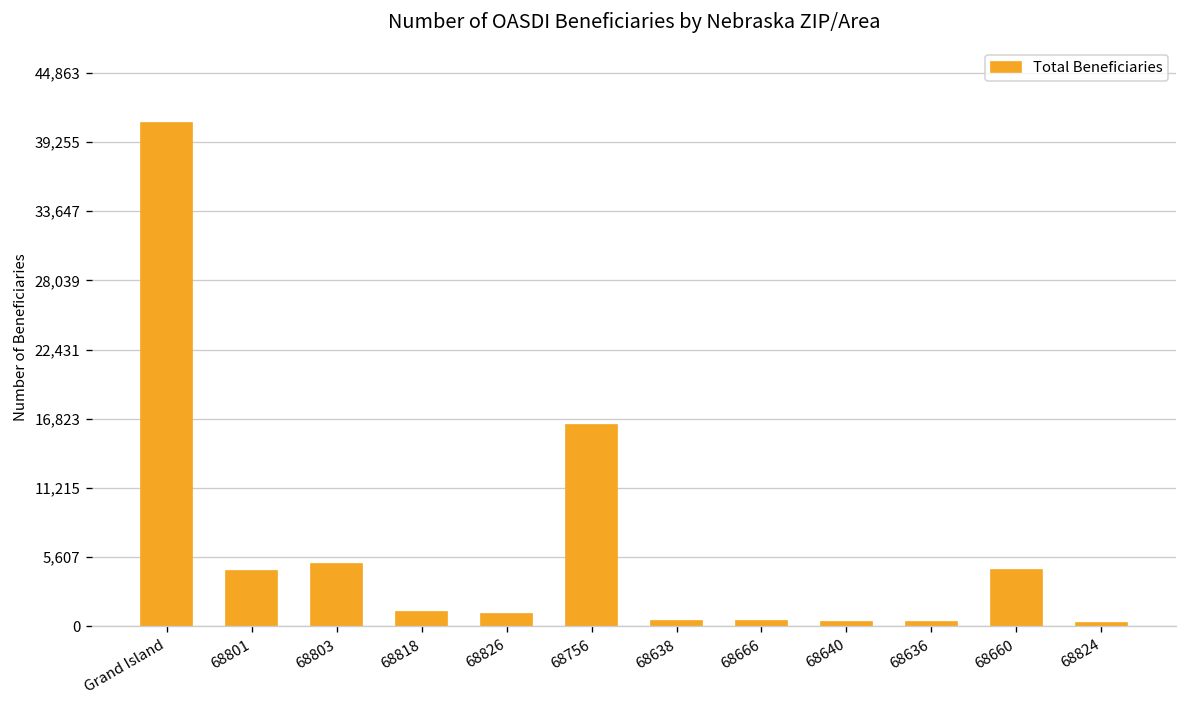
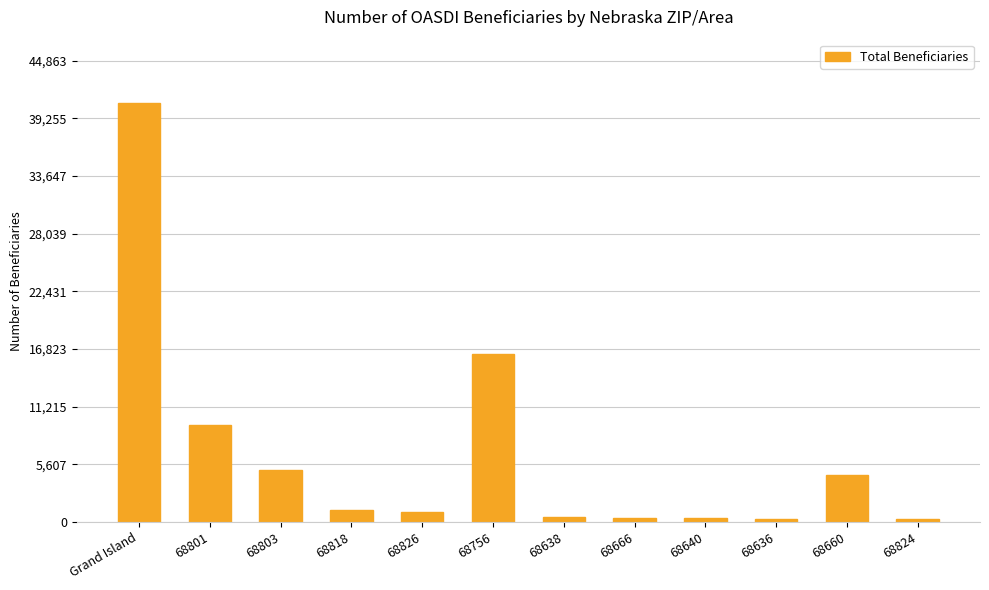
  {
    "Grand Island": "40,800",
-   "68801": "4,500",
+   "68801": "9,500",
    "68803": "5,100",
    "68818": "1,200",
    "68826": "1,000",
    "68756": "16,300",
    "68638": "400",
    "68666": "400",
    "68640": "400",
    "68636": "300",
    "68660": "4,500",
    "68824": "300"
  }
